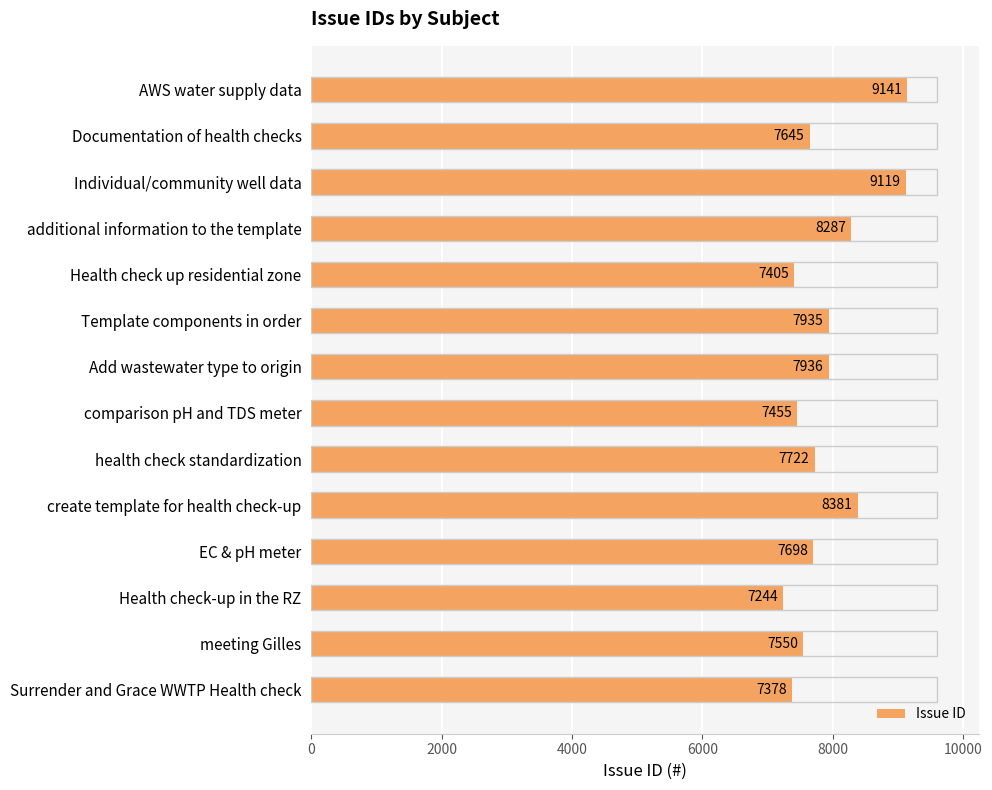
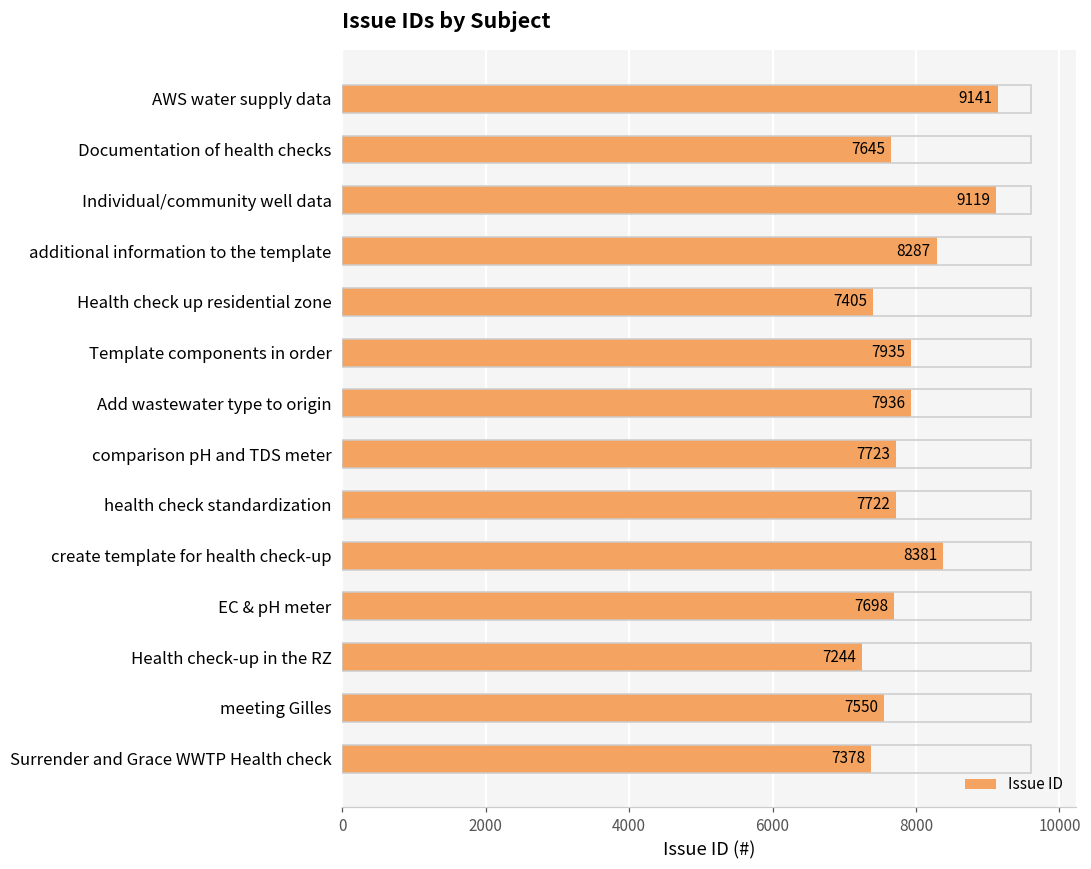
  {
    "AWS water supply data": 9141,
    "Documentation of health checks": 7645,
    "Individual/community well data": 9119,
    "additional information to the template": 8287,
    "Health check up residential zone": 7405,
    "Template components in order": 7935,
    "Add wastewater type to origin": 7936,
-   "comparison pH and TDS meter": 7455,
+   "comparison pH and TDS meter": 7723,
    "health check standardization": 7722,
    "create template for health check-up": 8381,
    "EC & pH meter": 7698,
    "Health check-up in the RZ": 7244,
    "meeting Gilles": 7550,
    "Surrender and Grace WWTP Health check": 7378
  }
